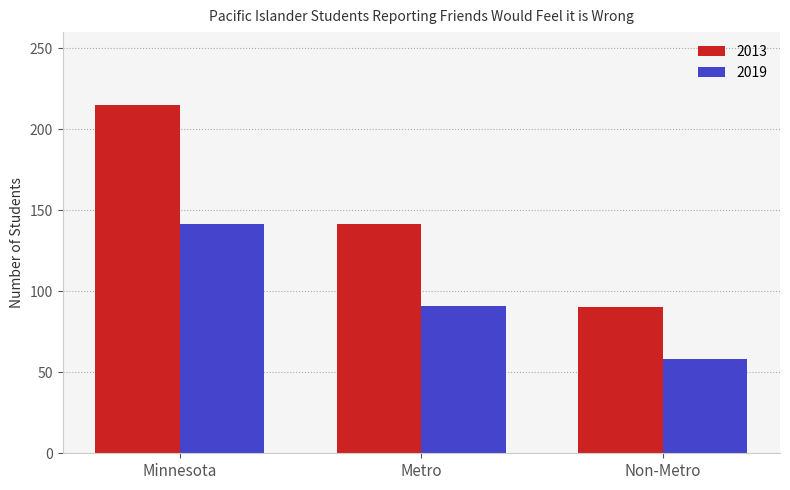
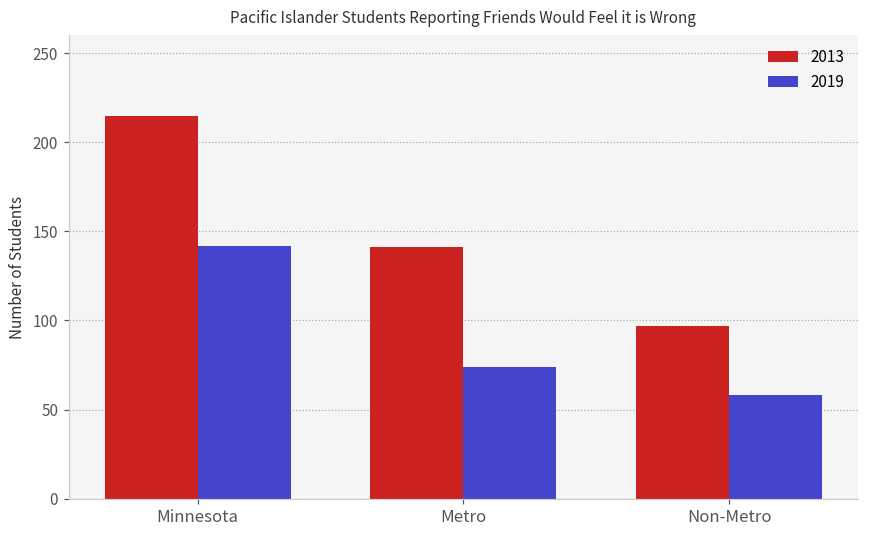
  {
    "2013": {
      "Minnesota": 215,
      "Metro": 141,
-     "Non-Metro": 90
+     "Non-Metro": 97
    },
    "2019": {
      "Minnesota": 142,
-     "Metro": 91,
+     "Metro": 74,
      "Non-Metro": 58
    }
  }
